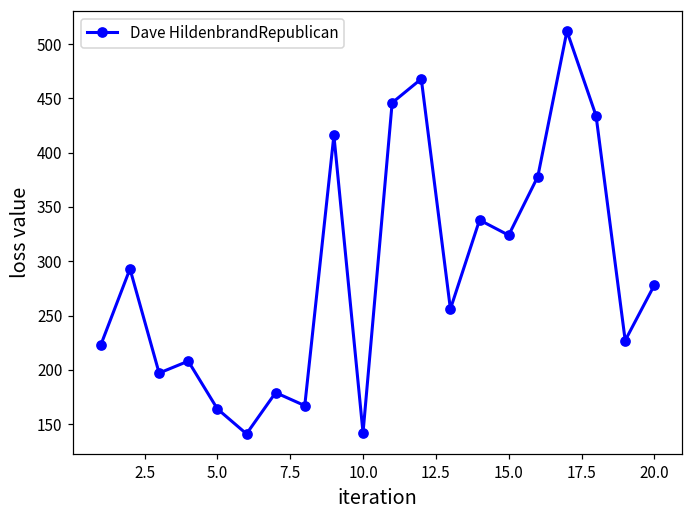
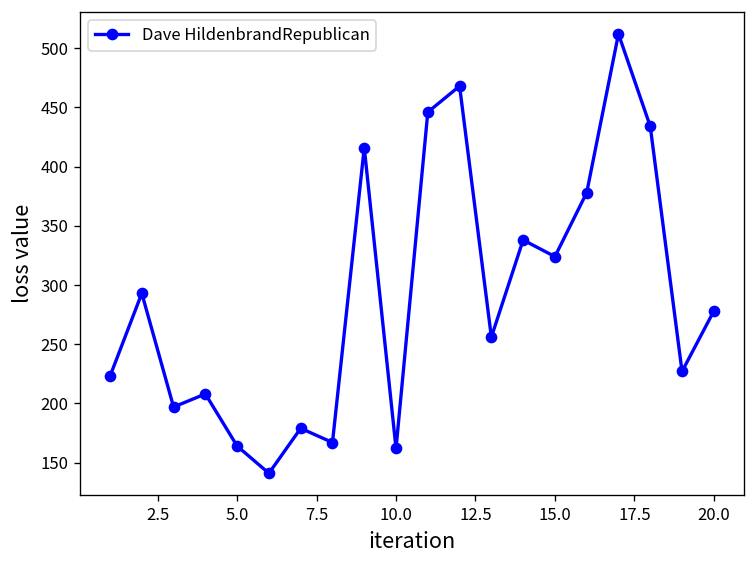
  {
    "5.0": 160,
-   "10.0": 140,
+   "10.0": 160,
    "15.0": 320,
    "20.0": 280
  }
